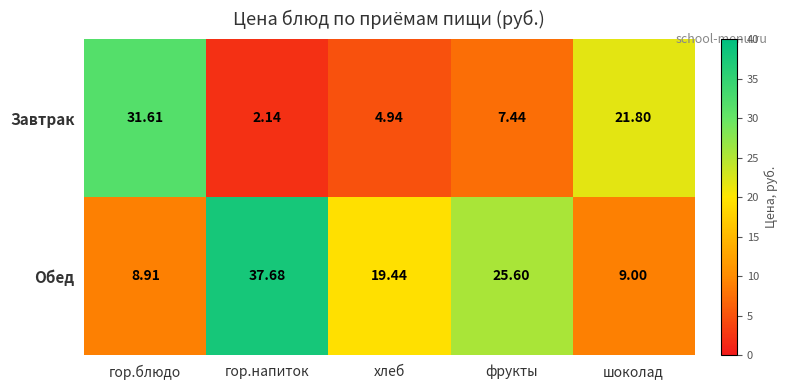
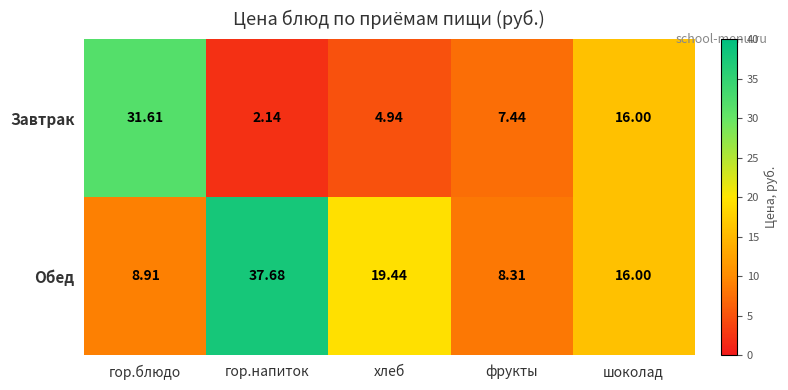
  {
    "Завтрак": {
      "гор.блюдо": 31.61,
      "гор.напиток": 2.14,
      "хлеб": 4.94,
      "фрукты": 7.44,
-     "шоколад": 21.80
+     "шоколад": 16.00
    },
    "Обед": {
      "гор.блюдо": 8.91,
      "гор.напиток": 37.68,
      "хлеб": 19.44,
-     "фрукты": 25.60,
-     "шоколад": 9.00
+     "фрукты": 8.31,
+     "шоколад": 16.00
    }
  }
